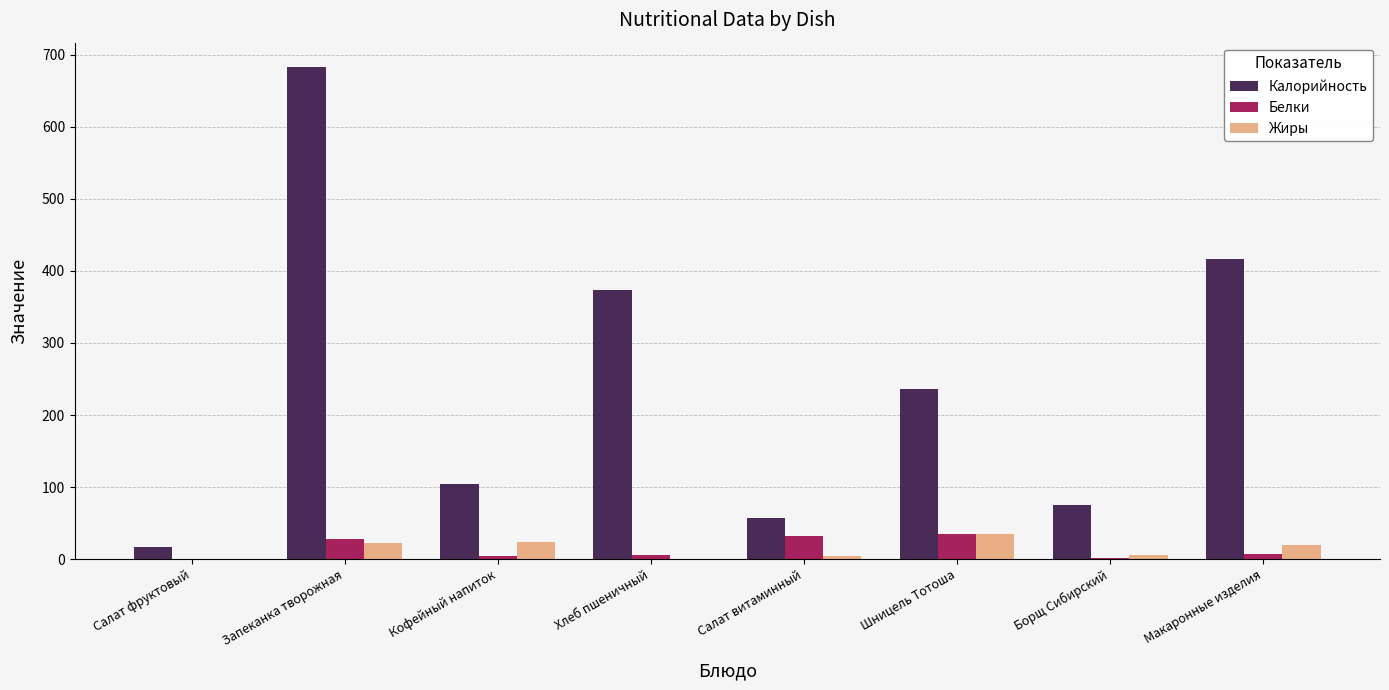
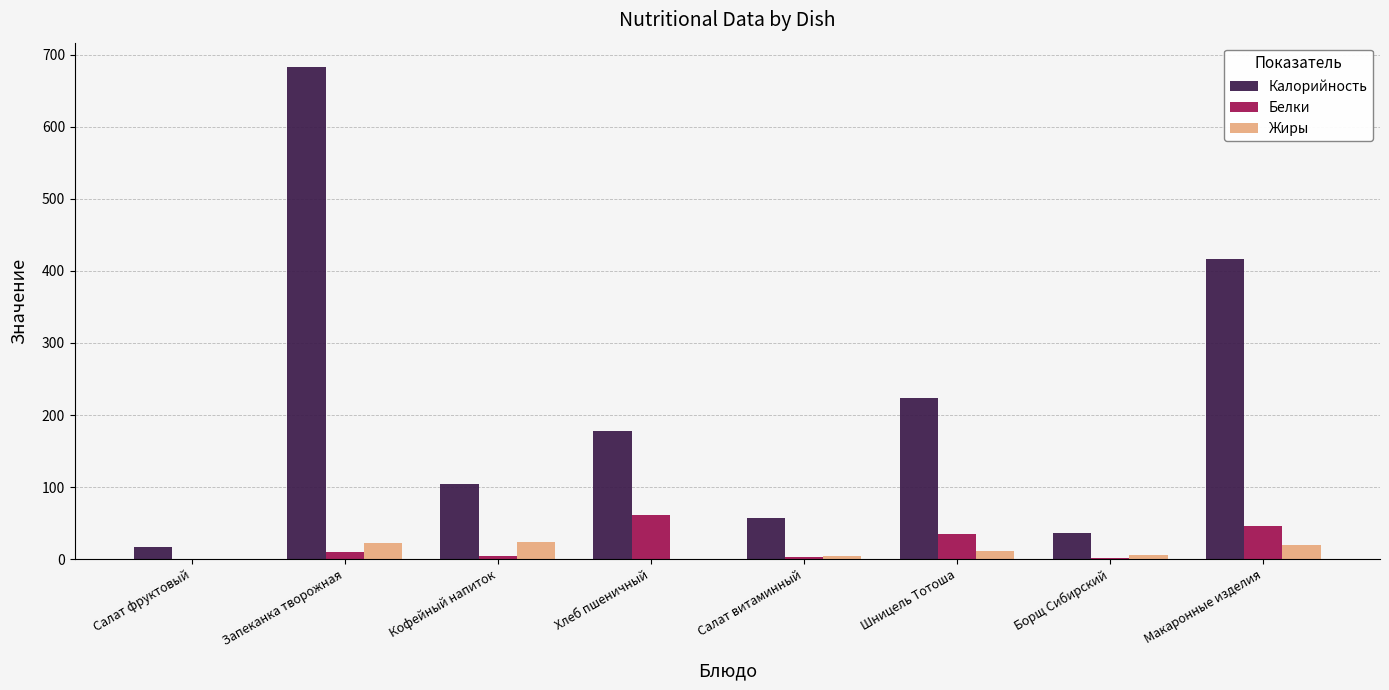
  {
    "Калорийность": {
      "Салат фруктовый": 20,
      "Запеканка творожная": 680,
      "Кофейный напиток": 100,
-     "Хлеб пшеничный": 370,
+     "Хлеб пшеничный": 180,
      "Салат витаминный": 60,
-     "Шницель Тотоша": 240,
-     "Борщ Сибирский": 70,
+     "Шницель Тотоша": 220,
+     "Борщ Сибирский": 40,
      "Макаронные изделия": 420
    },
    "Белки": {
-     "Запеканка творожная": 30,
+     "Запеканка творожная": 10,
      "Кофейный напиток": 10,
-     "Хлеб пшеничный": 10,
-     "Салат витаминный": 30,
+     "Хлеб пшеничный": 60,
+     "Салат витаминный": 0,
      "Шницель Тотоша": 40,
-     "Макаронные изделия": 10
+     "Макаронные изделия": 50
    },
    "Жиры": {
      "Запеканка творожная": 20,
      "Кофейный напиток": 20,
      "Салат витаминный": 0,
-     "Шницель Тотоша": 30,
+     "Шницель Тотоша": 10,
      "Борщ Сибирский": 10,
      "Макаронные изделия": 20
    }
  }
